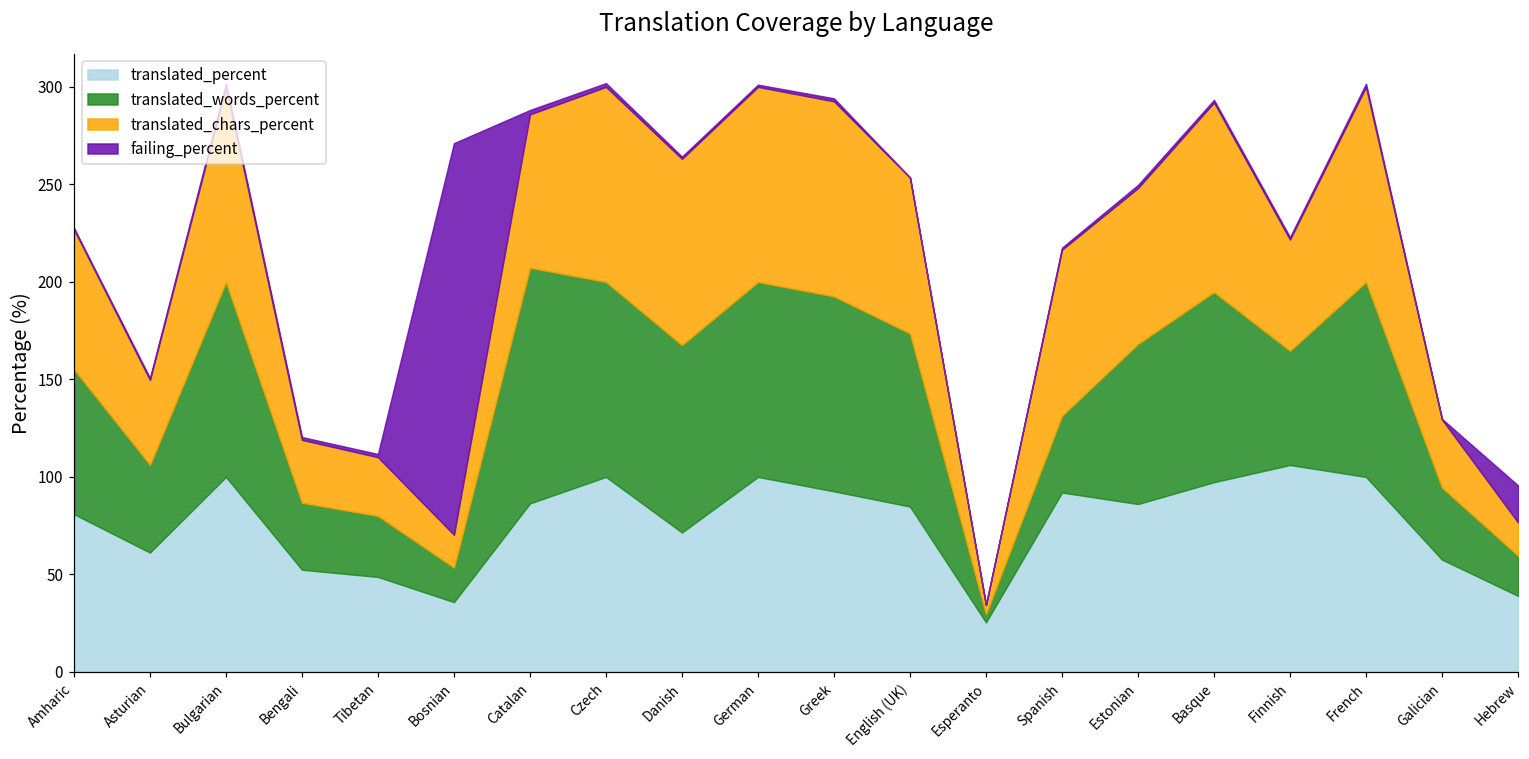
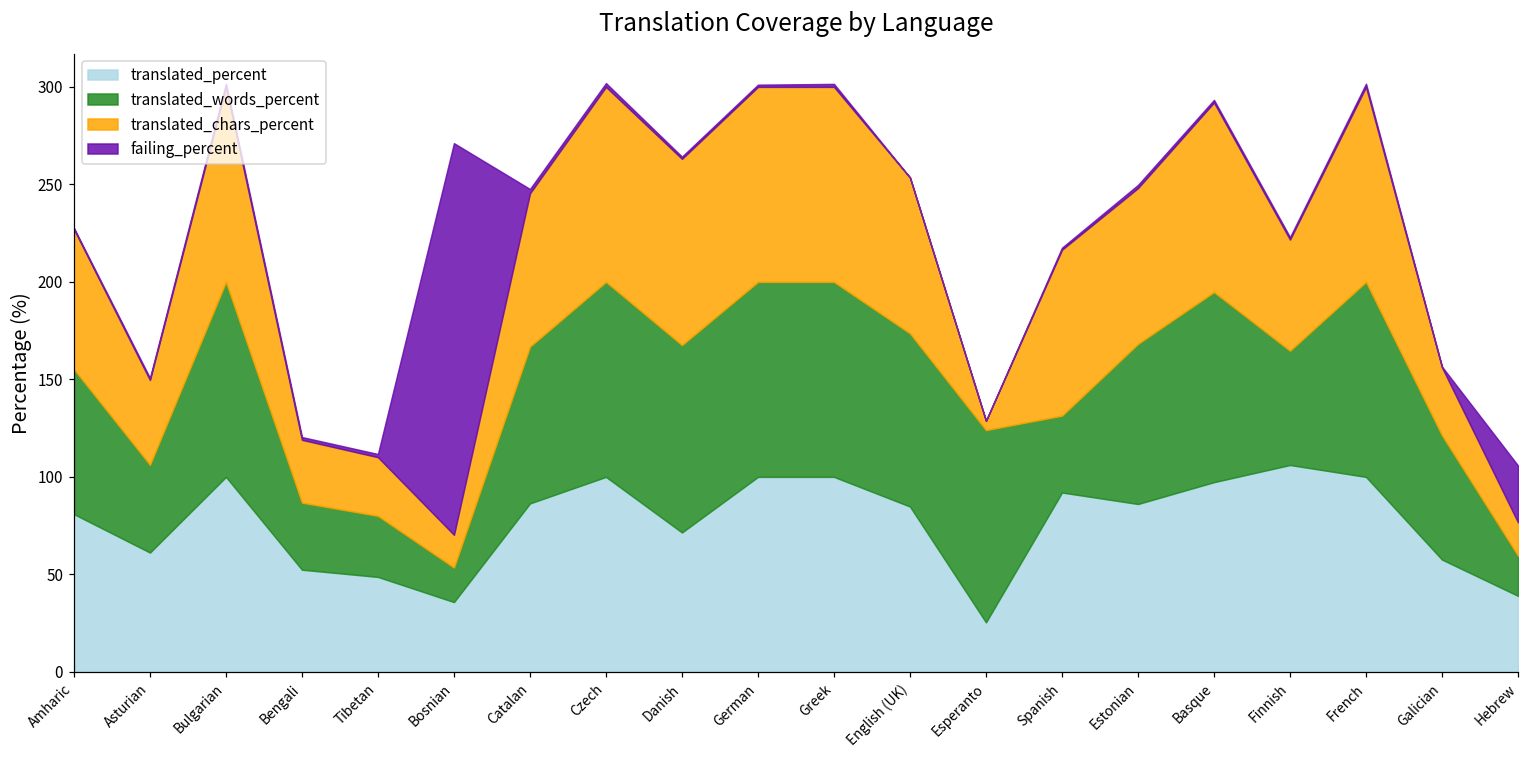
  {
    "translated_percent": {
      "Amharic": 81,
      "Asturian": 61,
      "Bulgarian": 100,
      "Bengali": 52,
      "Tibetan": 49,
      "Bosnian": 36,
      "Catalan": 86,
      "Czech": 100,
      "Danish": 72,
      "German": 100,
-     "Greek": 93,
+     "Greek": 100,
      "English (UK)": 85,
      "Esperanto": 25,
      "Spanish": 92,
      "Estonian": 86,
      "Basque": 97,
      "Finnish": 106,
      "French": 100,
      "Galician": 58,
      "Hebrew": 39
    },
    "translated_words_percent": {
      "Amharic": 74,
      "Asturian": 45,
      "Bulgarian": 100,
      "Bengali": 34,
      "Tibetan": 31,
      "Bosnian": 18,
-     "Catalan": 121,
+     "Catalan": 80,
      "Czech": 100,
      "Danish": 96,
      "German": 100,
      "Greek": 100,
      "English (UK)": 89,
-     "Esperanto": 4,
+     "Esperanto": 99,
      "Spanish": 39,
      "Estonian": 82,
      "Basque": 98,
      "Finnish": 59,
      "French": 100,
-     "Galician": 37,
+     "Galician": 64,
      "Hebrew": 21
    },
    "translated_chars_percent": {
      "Tibetan": 30,
      "Bosnian": 17,
      "Catalan": 79,
      "Czech": 100,
      "Greek": 100,
      "Estonian": 80,
      "French": 100,
      "Hebrew": 17
    },
    "failing_percent": {
      "Tibetan": 2,
      "Bosnian": 201,
      "Catalan": 2,
      "Czech": 2,
      "Greek": 2,
      "Estonian": 2,
      "French": 2,
-     "Hebrew": 19
+     "Hebrew": 29
    }
  }
